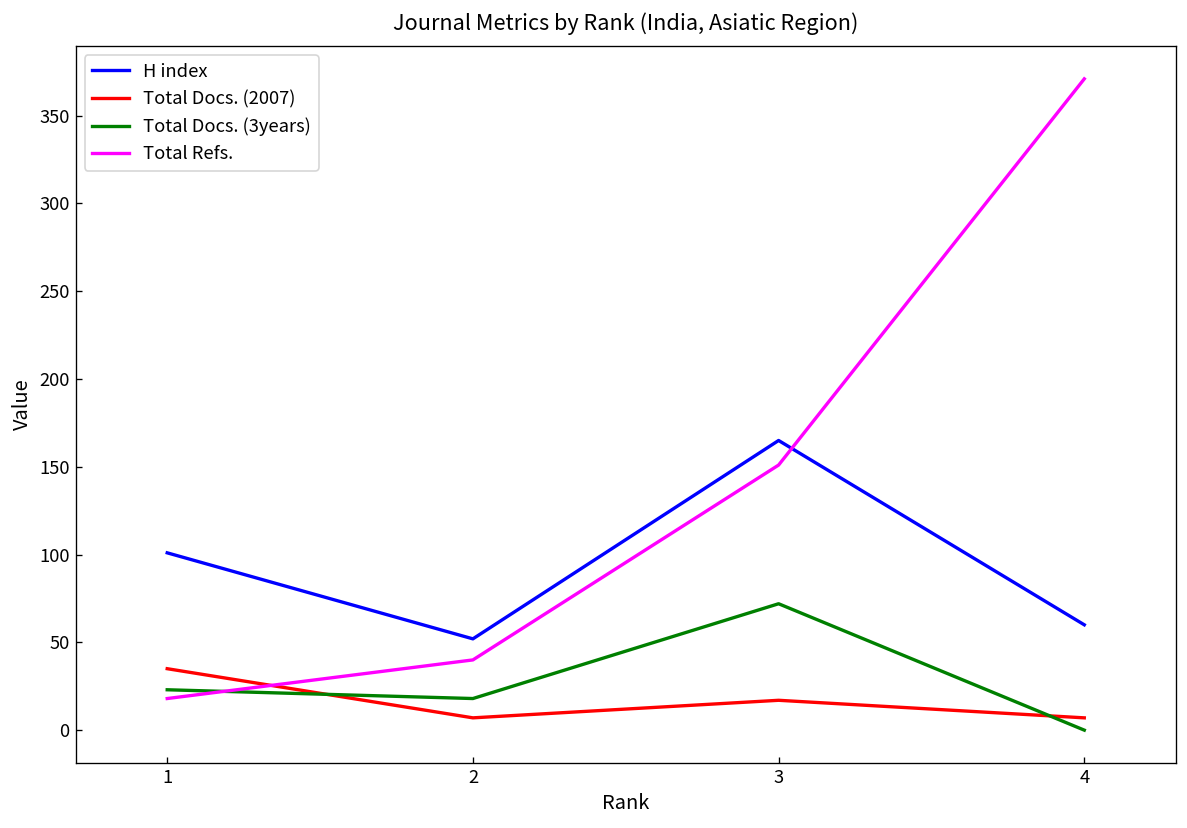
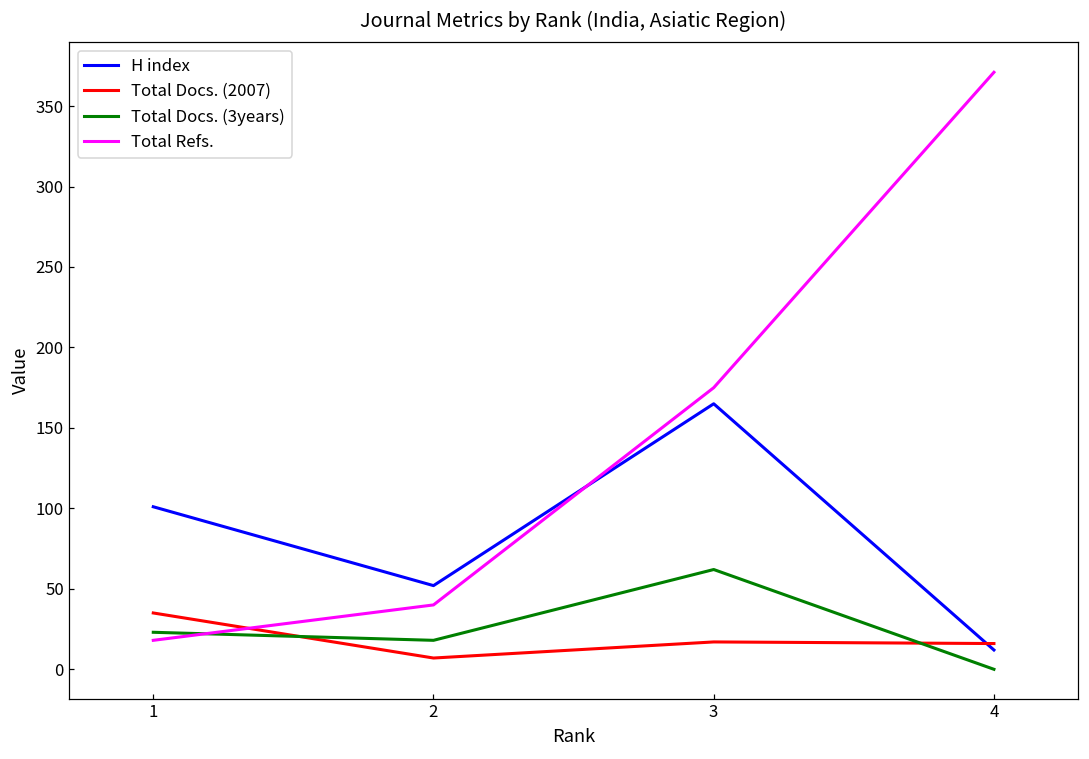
  {
    "H index": {
      "1": 101,
      "2": 52,
      "3": 165,
-     "4": 60
+     "4": 12
    },
    "Total Docs. (2007)": {
      "1": 35,
      "2": 7,
      "3": 17,
-     "4": 7
+     "4": 16
    },
    "Total Docs. (3years)": {
      "1": 23,
      "2": 18,
-     "3": 72,
+     "3": 62,
      "4": 0
    },
    "Total Refs.": {
      "1": 18,
      "2": 40,
-     "3": 151,
+     "3": 175,
      "4": 371
    }
  }
